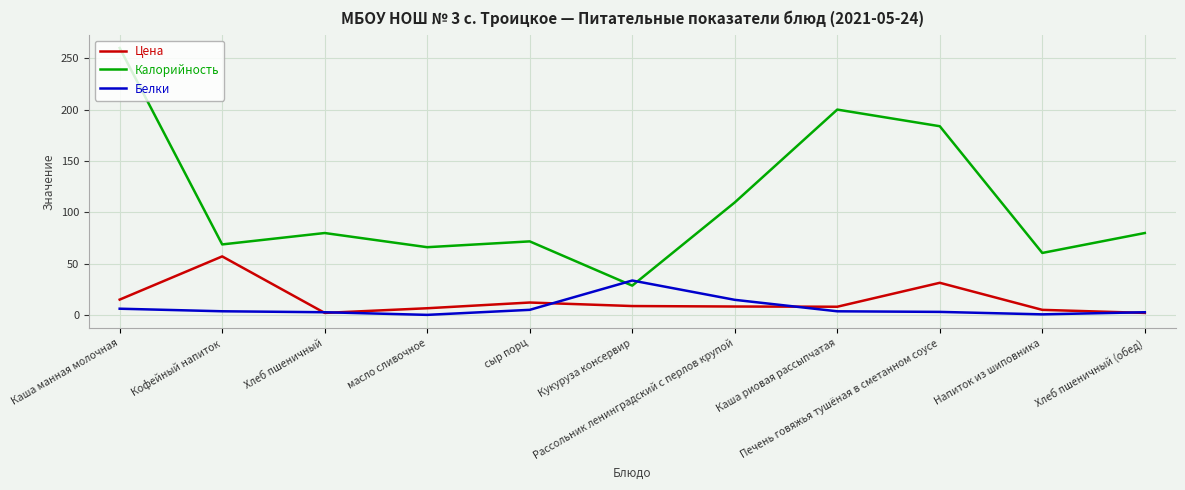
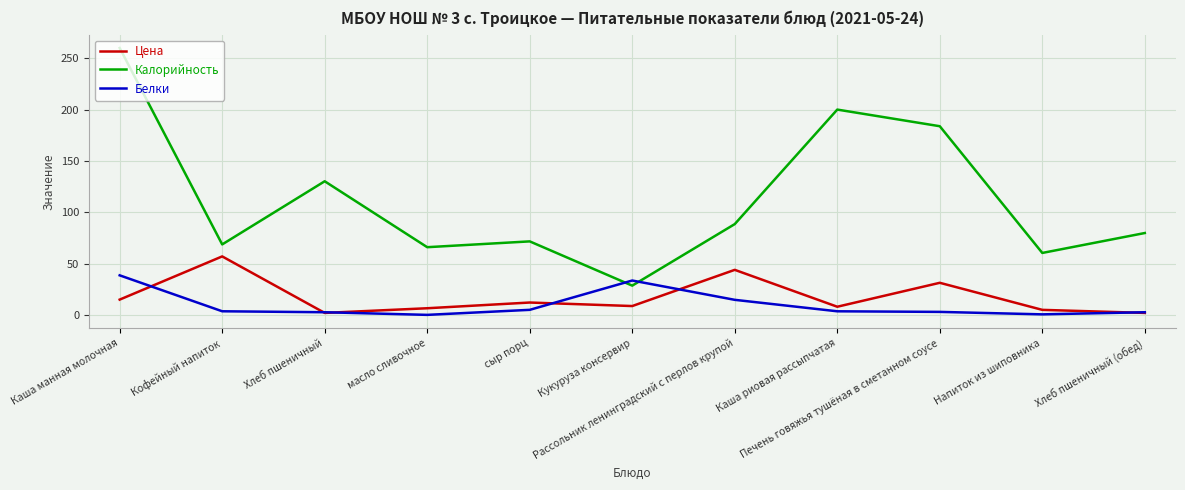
  {
    "Цена": {
      "Каша манная молочная": 15,
      "Кофейный напиток": 57,
      "масло сливочное": 7,
      "сыр порц": 12,
      "Кукуруза консервир": 9,
-     "Рассольник ленинградский с перлов крупой": 8,
+     "Рассольник ленинградский с перлов крупой": 44,
      "Каша риовая рассыпчатая": 8,
      "Печень говяжья тушёная в сметанном соусе": 31,
      "Напиток из шиповника": 5
    },
    "Калорийность": {
      "Кофейный напиток": 69,
-     "Хлеб пшеничный": 80,
+     "Хлеб пшеничный": 130,
      "масло сливочное": 66,
      "сыр порц": 72,
      "Кукуруза консервир": 29,
-     "Рассольник ленинградский с перлов крупой": 110,
+     "Рассольник ленинградский с перлов крупой": 89,
      "Каша риовая рассыпчатая": 200,
      "Печень говяжья тушёная в сметанном соусе": 184,
      "Напиток из шиповника": 60,
      "Хлеб пшеничный (обед)": 80
    },
    "Белки": {
-     "Каша манная молочная": 6,
+     "Каша манная молочная": 39,
      "Кофейный напиток": 4,
      "масло сливочное": 0,
      "сыр порц": 5,
      "Кукуруза консервир": 34,
      "Рассольник ленинградский с перлов крупой": 15,
      "Каша риовая рассыпчатая": 4,
      "Печень говяжья тушёная в сметанном соусе": 3,
      "Напиток из шиповника": 1
    }
  }
